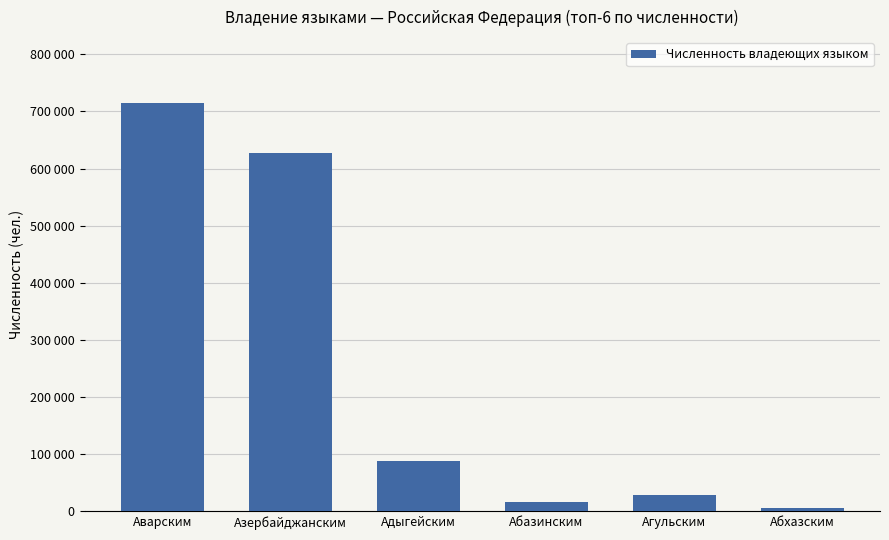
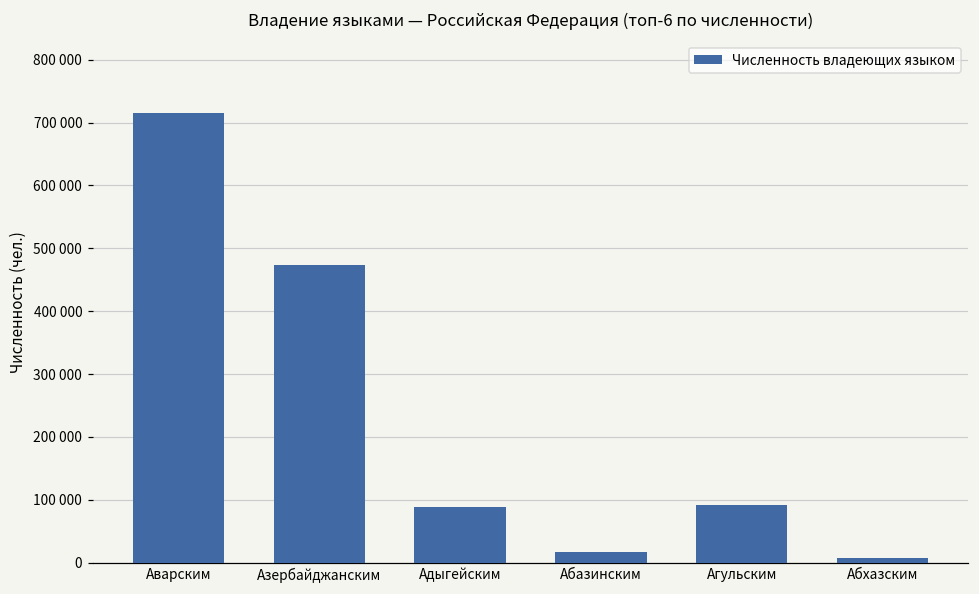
  {
    "Аварским": 720000,
-   "Азербайджанским": 630000,
+   "Азербайджанским": 470000,
    "Адыгейским": 90000,
    "Абазинским": 20000,
-   "Агульским": 30000,
+   "Агульским": 90000,
    "Абхазским": 10000
  }
